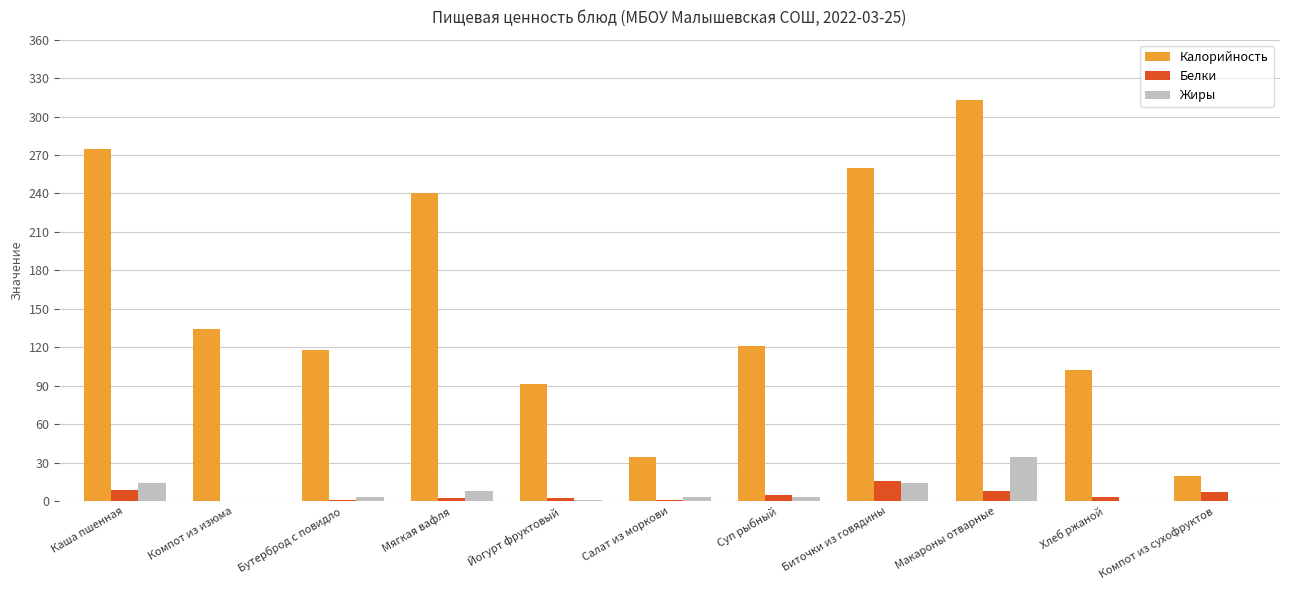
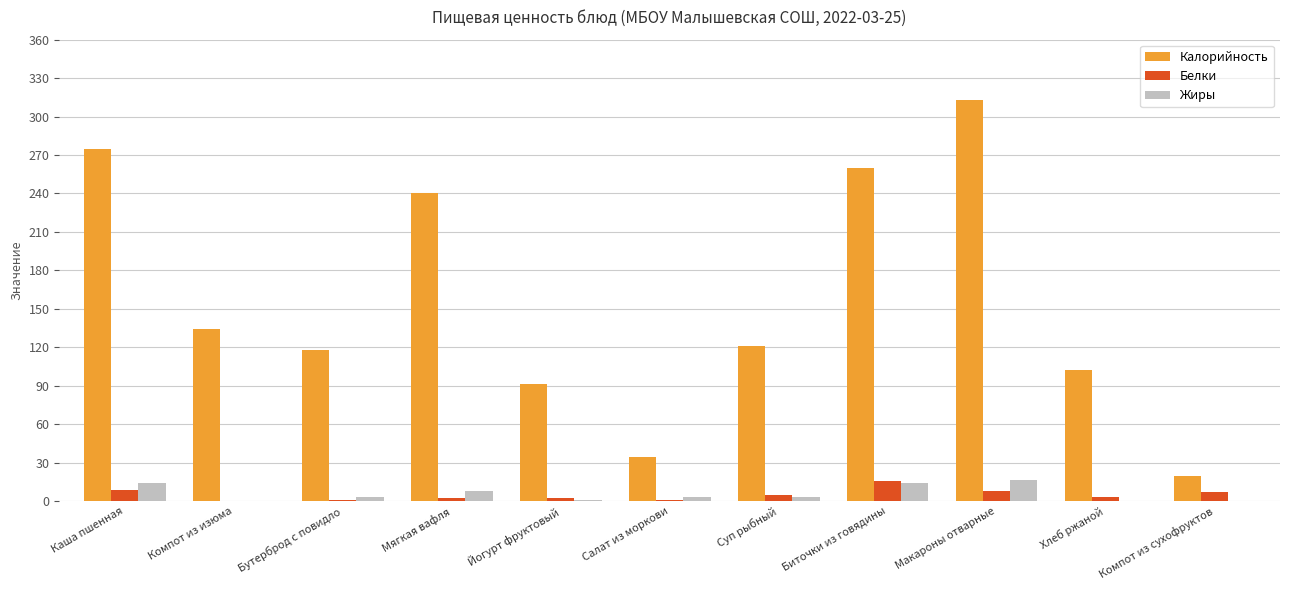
  {
    "Калорийность": {
      "Каша пшенная": 275,
      "Компот из изюма": 134,
      "Бутерброд с повидло": 118,
      "Мягкая вафля": 240,
      "Йогурт фруктовый": 91,
      "Салат из моркови": 34,
      "Суп рыбный": 121,
      "Биточки из говядины": 260,
      "Макароны отварные": 313,
      "Хлеб ржаной": 102,
      "Компот из сухофруктов": 19
    },
    "Белки": {
      "Каша пшенная": 9,
      "Мягкая вафля": 2,
      "Йогурт фруктовый": 3,
      "Суп рыбный": 5,
      "Биточки из говядины": 16,
      "Макароны отварные": 8,
      "Хлеб ржаной": 3,
      "Компот из сухофруктов": 7
    },
    "Жиры": {
      "Каша пшенная": 14,
      "Компот из изюма": 0,
      "Бутерброд с повидло": 3,
      "Мягкая вафля": 8,
      "Салат из моркови": 3,
      "Суп рыбный": 3,
      "Биточки из говядины": 14,
-     "Макароны отварные": 35,
+     "Макароны отварные": 16,
      "Хлеб ржаной": 0,
      "Компот из сухофруктов": 0
    }
  }
